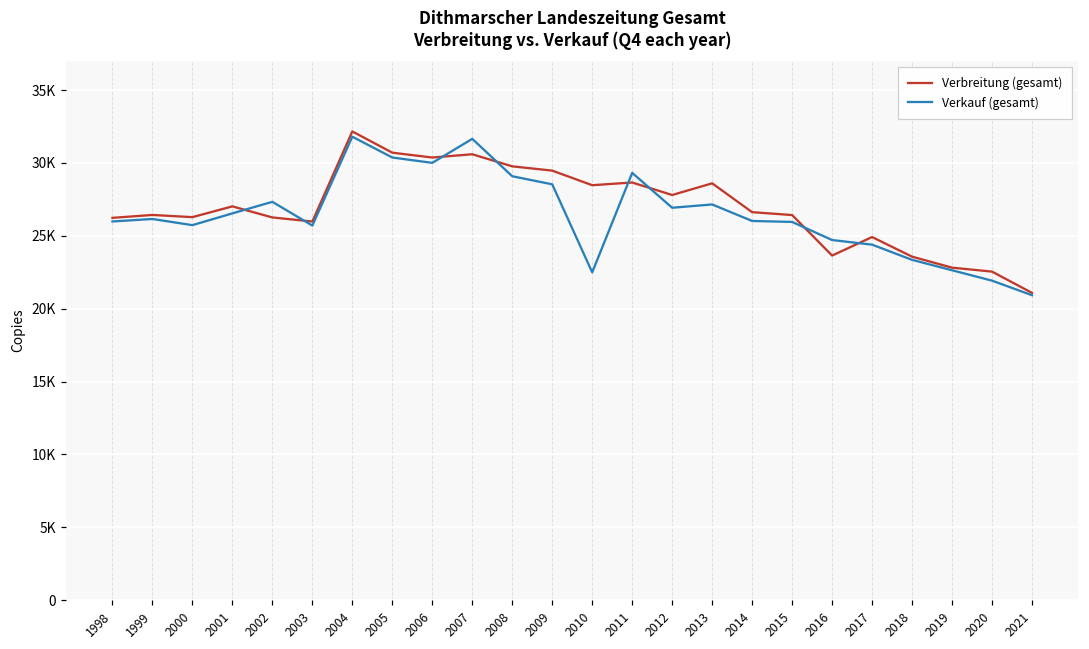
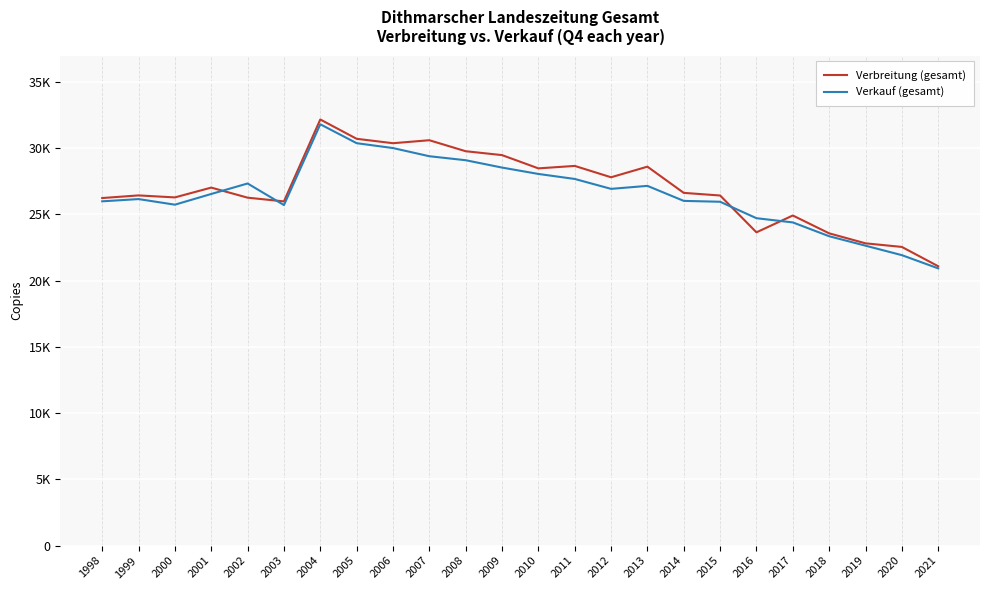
  {
    "Verbreitung (gesamt)": {
      "1998": 26200,
      "1999": 26400,
      "2000": 26300,
      "2001": 27000,
      "2002": 26300,
      "2003": 26000,
      "2004": 32200,
      "2005": 30700,
      "2006": 30400,
      "2007": 30600,
      "2008": 29800,
      "2009": 29500,
      "2010": 28500,
      "2011": 28700,
      "2012": 27800,
      "2013": 28600,
      "2014": 26600,
      "2015": 26400,
      "2016": 23600,
      "2017": 24900,
      "2018": 23600,
      "2020": 22500
    },
    "Verkauf (gesamt)": {
      "1998": 26000,
      "1999": 26200,
      "2000": 25700,
      "2001": 26500,
      "2002": 27300,
      "2003": 25700,
      "2004": 31800,
      "2005": 30400,
      "2006": 30000,
-     "2007": 31700,
+     "2007": 29400,
      "2008": 29100,
      "2009": 28500,
-     "2010": 22500,
-     "2011": 29300,
+     "2010": 28100,
+     "2011": 27700,
      "2012": 26900,
      "2013": 27200,
      "2014": 26000,
      "2015": 26000,
      "2016": 24700,
      "2017": 24400,
      "2018": 23400,
      "2020": 21900
    }
  }
